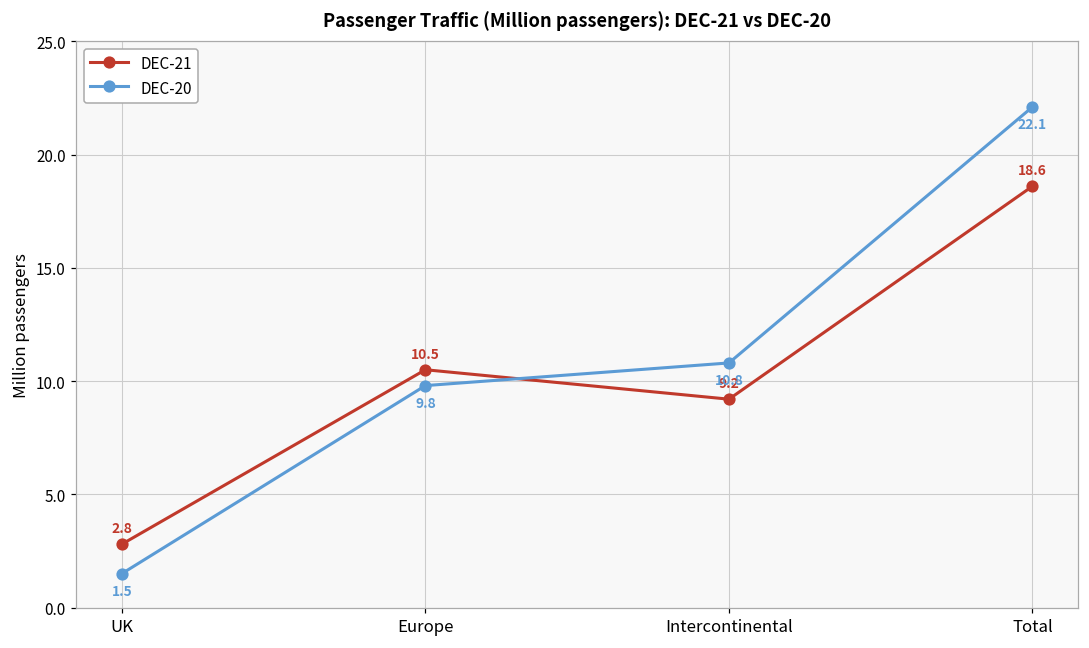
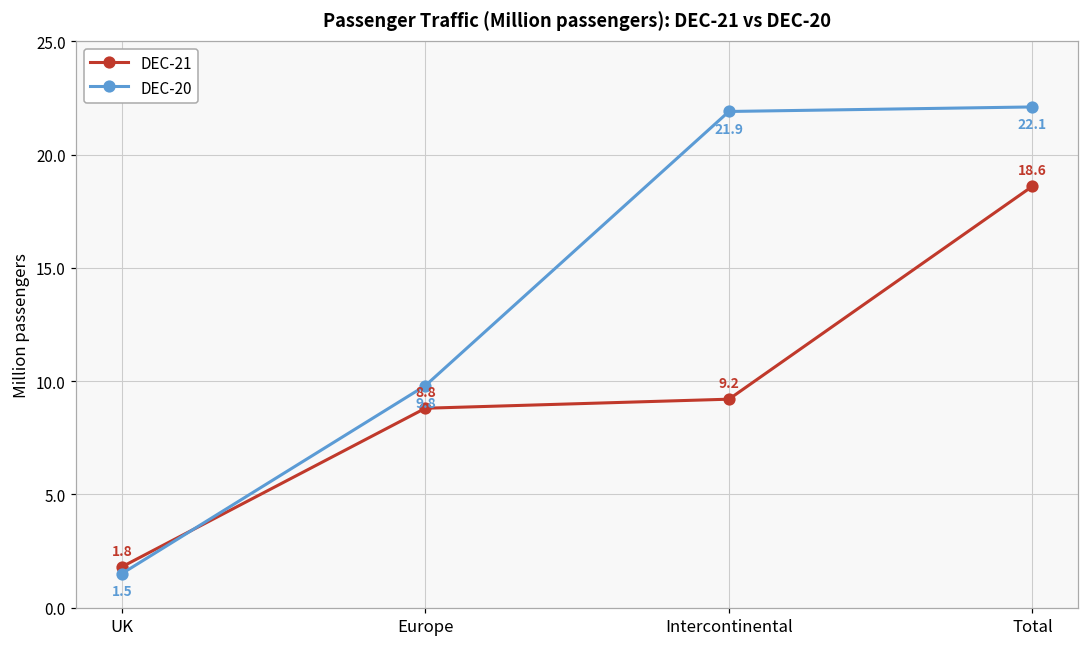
  {
    "DEC-21": {
-     "UK": 2.8,
-     "Europe": 10.5,
+     "UK": 1.8,
+     "Europe": 8.8,
      "Total": 18.6
    },
    "DEC-20": {
      "UK": 1.5,
      "Europe": 9.8,
-     "Intercontinental": 10.8,
+     "Intercontinental": 21.9,
      "Total": 22.1
    }
  }
